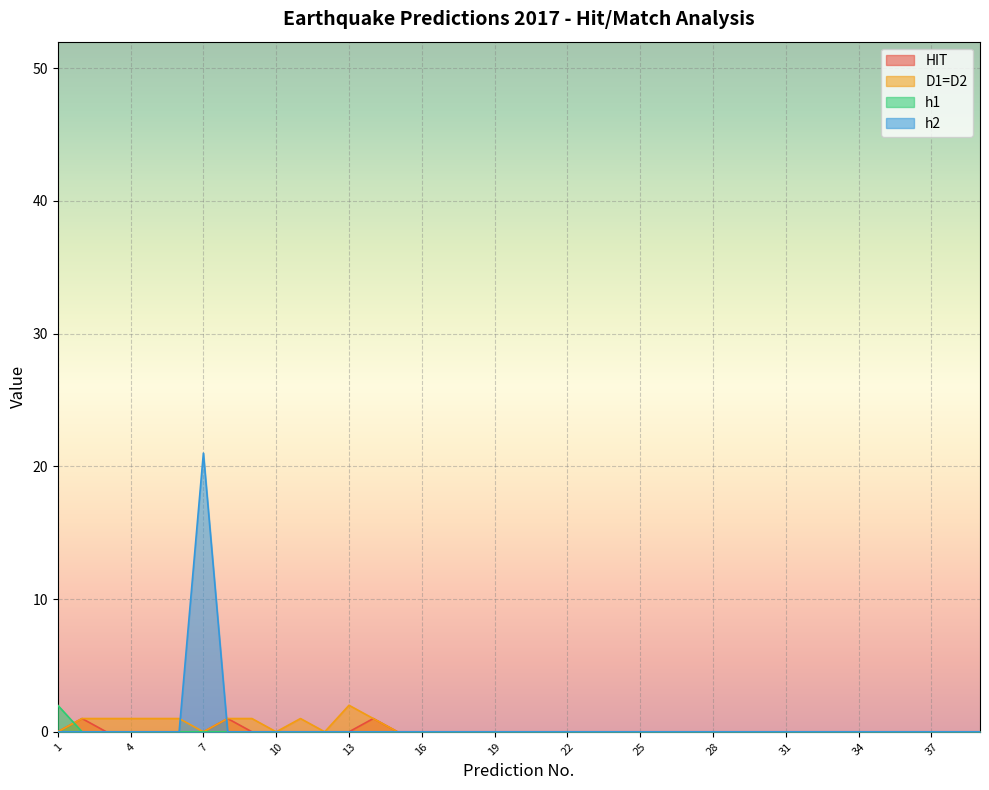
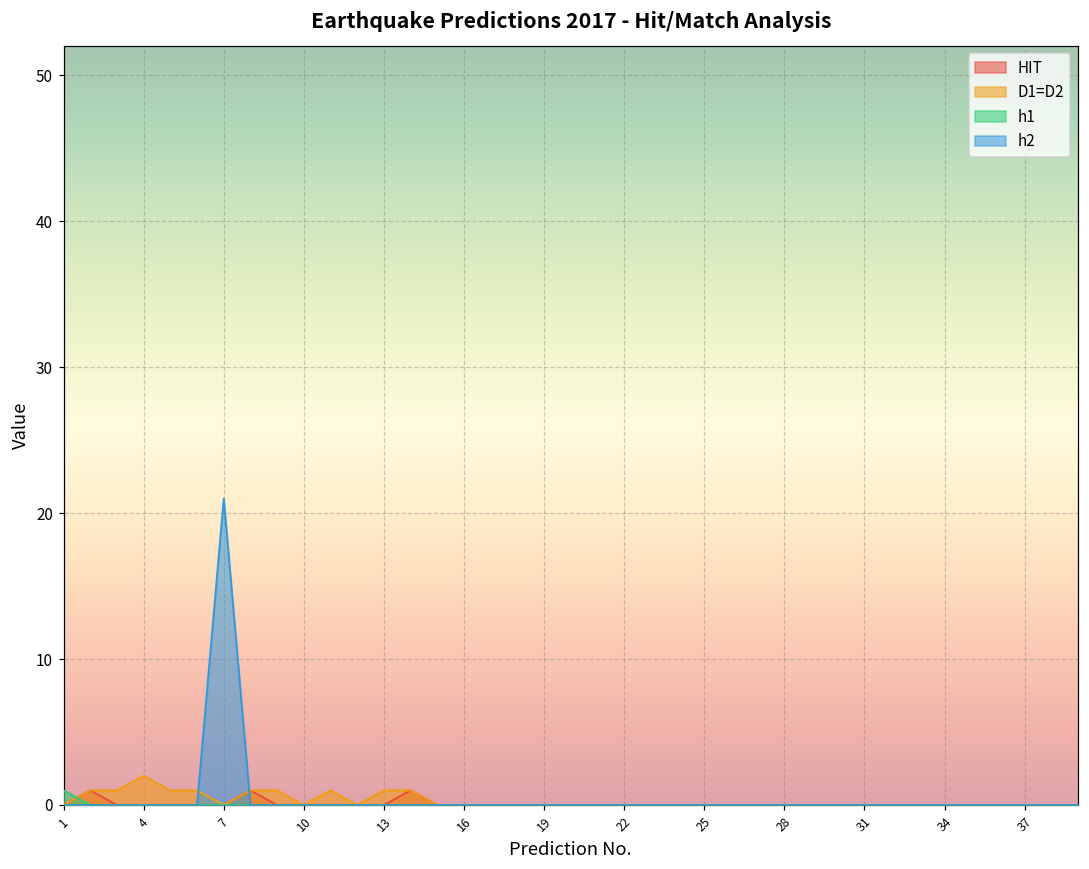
  {
    "D1=D2": {
-     "4": 1,
-     "13": 2
+     "4": 2,
+     "13": 1
    },
    "h1": {
-     "1": 2
+     "1": 1
    },
    "h2": {
      "7": 21
    }
  }
